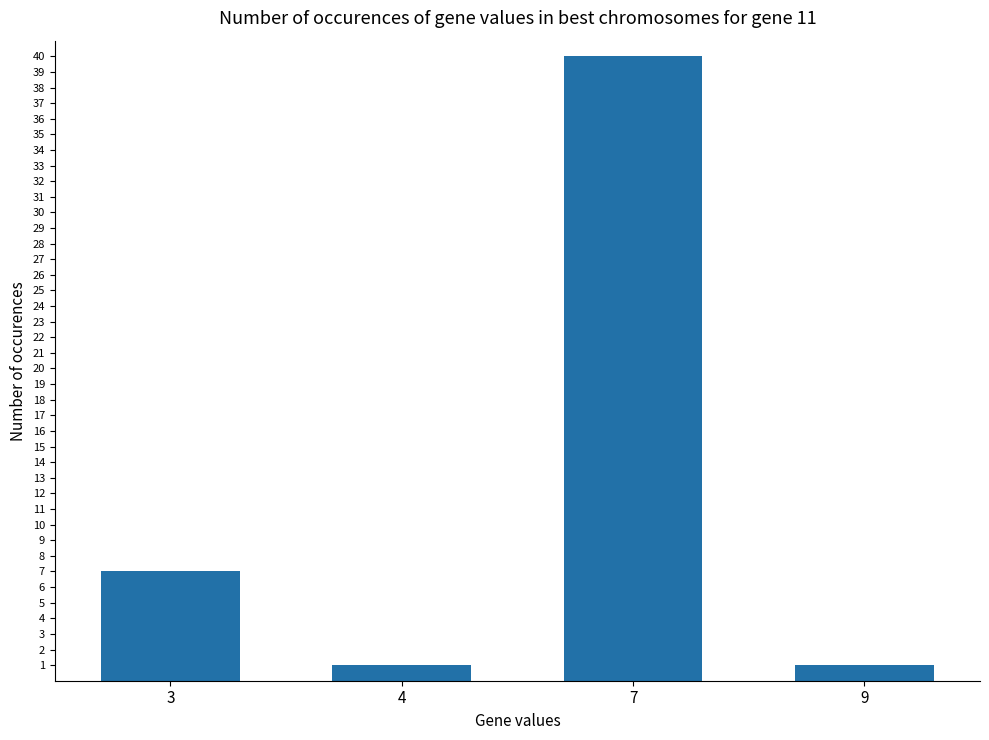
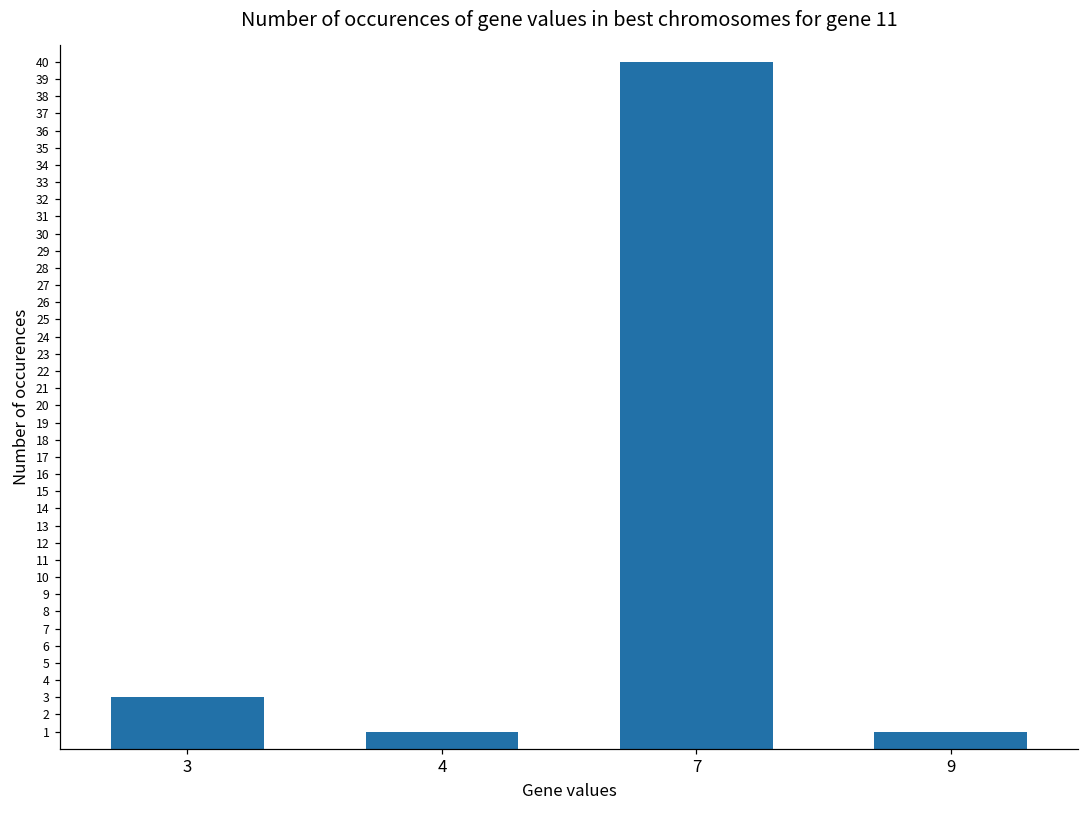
  {
-   "3": 7,
+   "3": 3,
    "4": 1,
    "7": 40,
    "9": 1
  }
